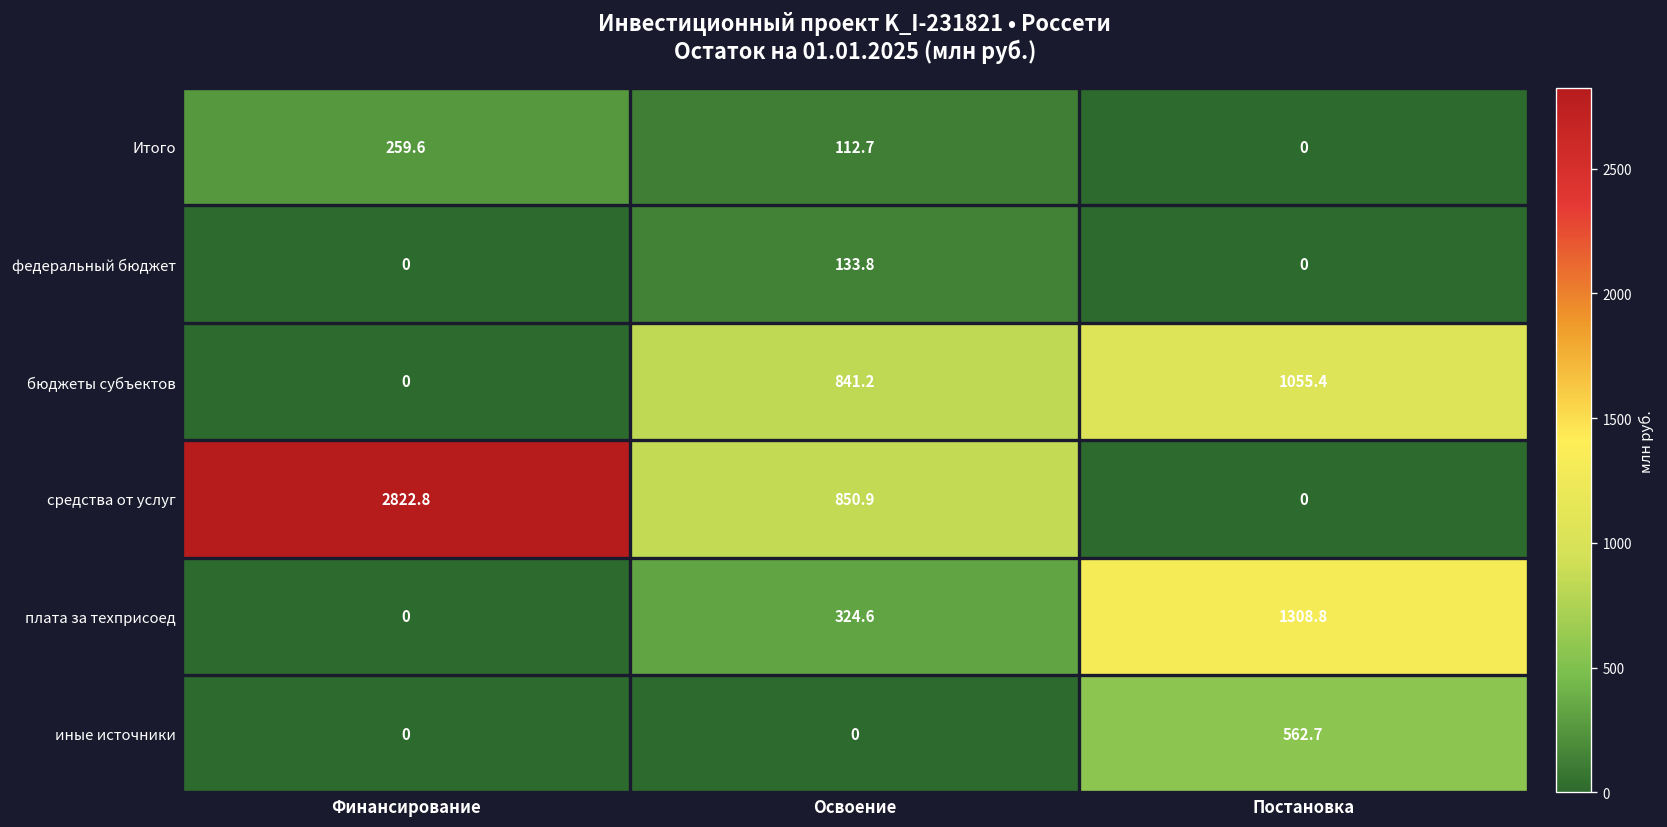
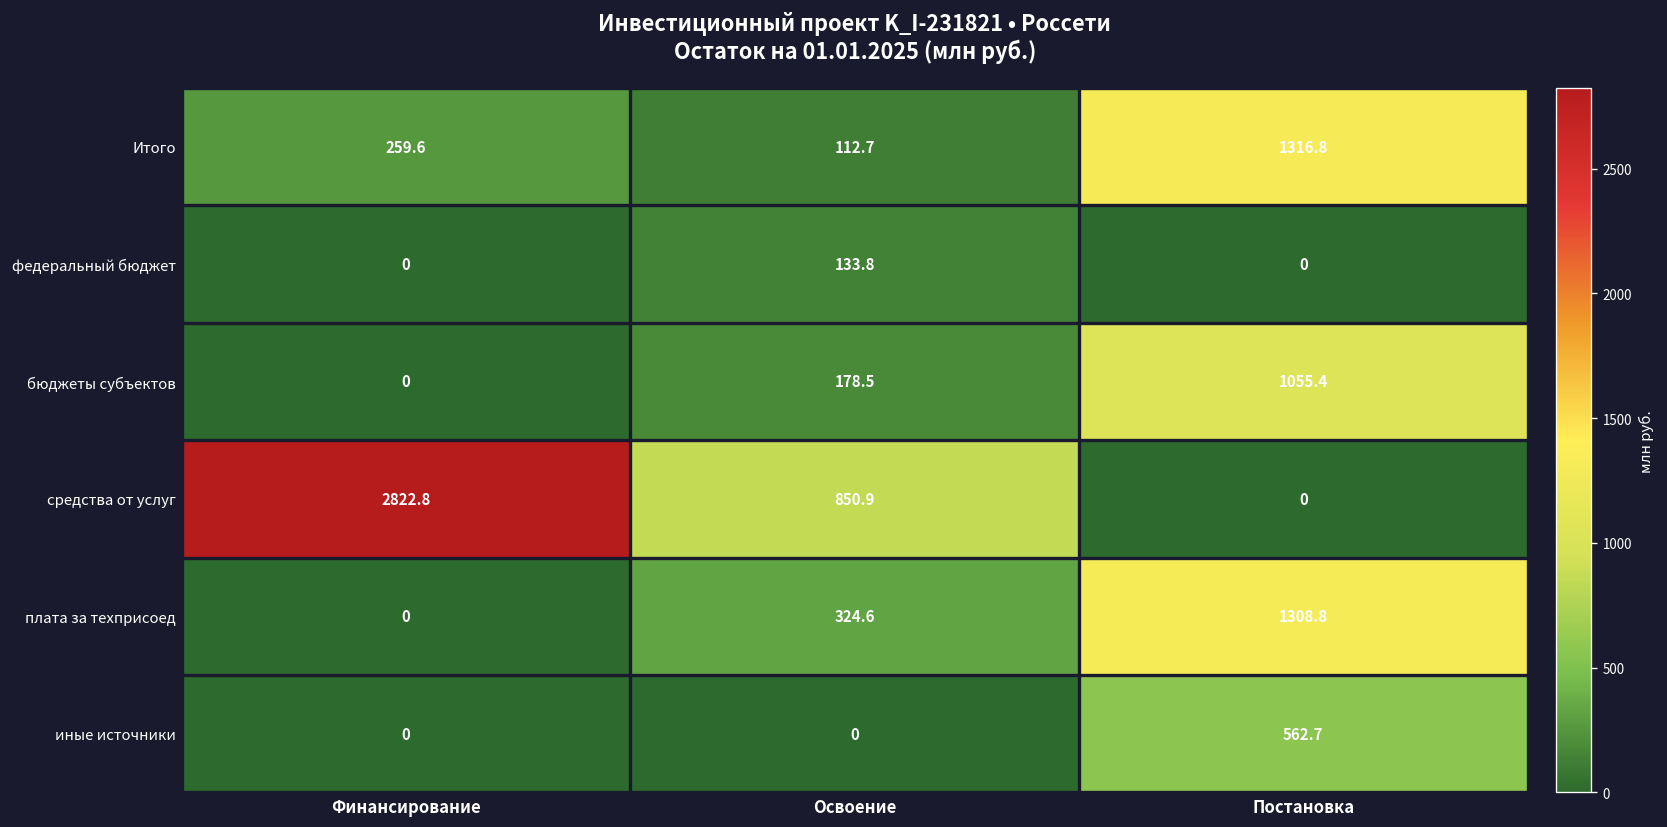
  {
    "Итого": {
      "Финансирование": 259.6,
      "Освоение": 112.7,
-     "Постановка": 0
+     "Постановка": 1316.8
    },
    "федеральный бюджет": {
      "Финансирование": 0,
      "Освоение": 133.8,
      "Постановка": 0
    },
    "бюджеты субъектов": {
      "Финансирование": 0,
-     "Освоение": 841.2,
+     "Освоение": 178.5,
      "Постановка": 1055.4
    },
    "средства от услуг": {
      "Финансирование": 2822.8,
      "Освоение": 850.9,
      "Постановка": 0
    },
    "плата за техприсоед": {
      "Финансирование": 0,
      "Освоение": 324.6,
      "Постановка": 1308.8
    },
    "иные источники": {
      "Финансирование": 0,
      "Освоение": 0,
      "Постановка": 562.7
    }
  }
